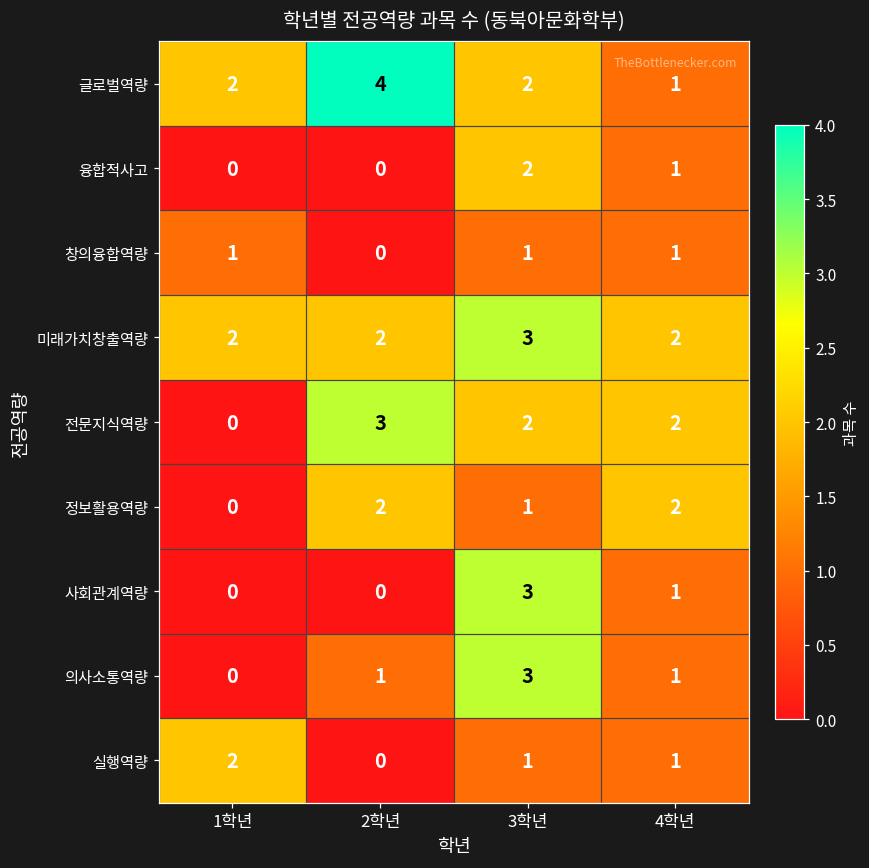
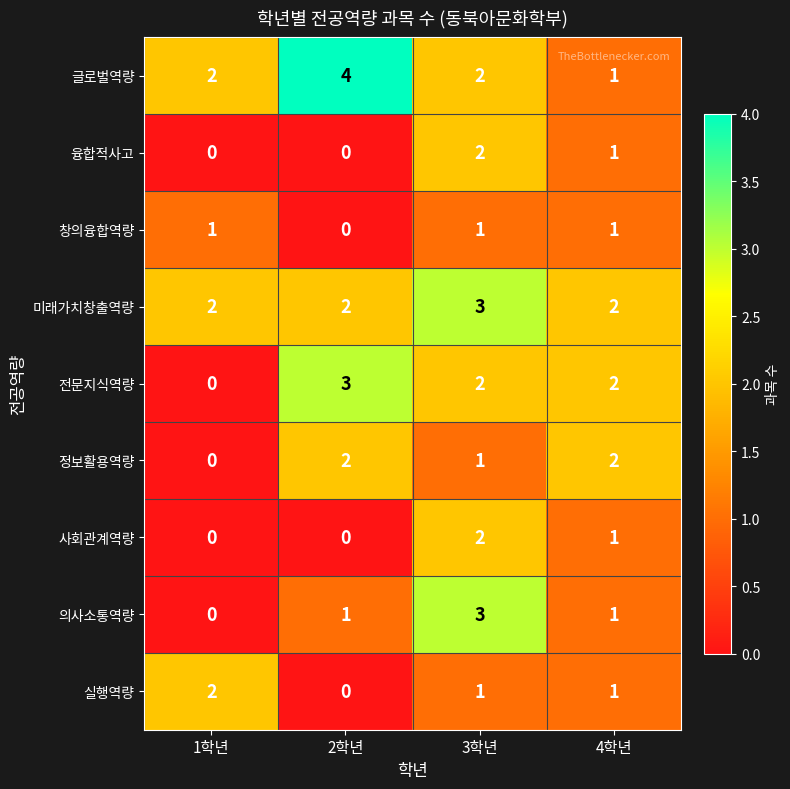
  {
    "글로벌역량": {
      "1학년": 2,
      "2학년": 4,
      "3학년": 2
    },
    "융합적사고": {
      "1학년": 0,
      "2학년": 0,
      "3학년": 2,
      "4학년": 1
    },
    "창의융합역량": {
      "1학년": 1,
      "2학년": 0,
      "3학년": 1,
      "4학년": 1
    },
    "미래가치창출역량": {
      "1학년": 2,
      "2학년": 2,
      "3학년": 3,
      "4학년": 2
    },
    "전문지식역량": {
      "1학년": 0,
      "2학년": 3,
      "3학년": 2,
      "4학년": 2
    },
    "정보활용역량": {
      "1학년": 0,
      "2학년": 2,
      "3학년": 1,
      "4학년": 2
    },
    "사회관계역량": {
      "1학년": 0,
      "2학년": 0,
-     "3학년": 3,
+     "3학년": 2,
      "4학년": 1
    },
    "의사소통역량": {
      "1학년": 0,
      "2학년": 1,
      "3학년": 3,
      "4학년": 1
    },
    "실행역량": {
      "1학년": 2,
      "2학년": 0,
      "3학년": 1,
      "4학년": 1
    }
  }
